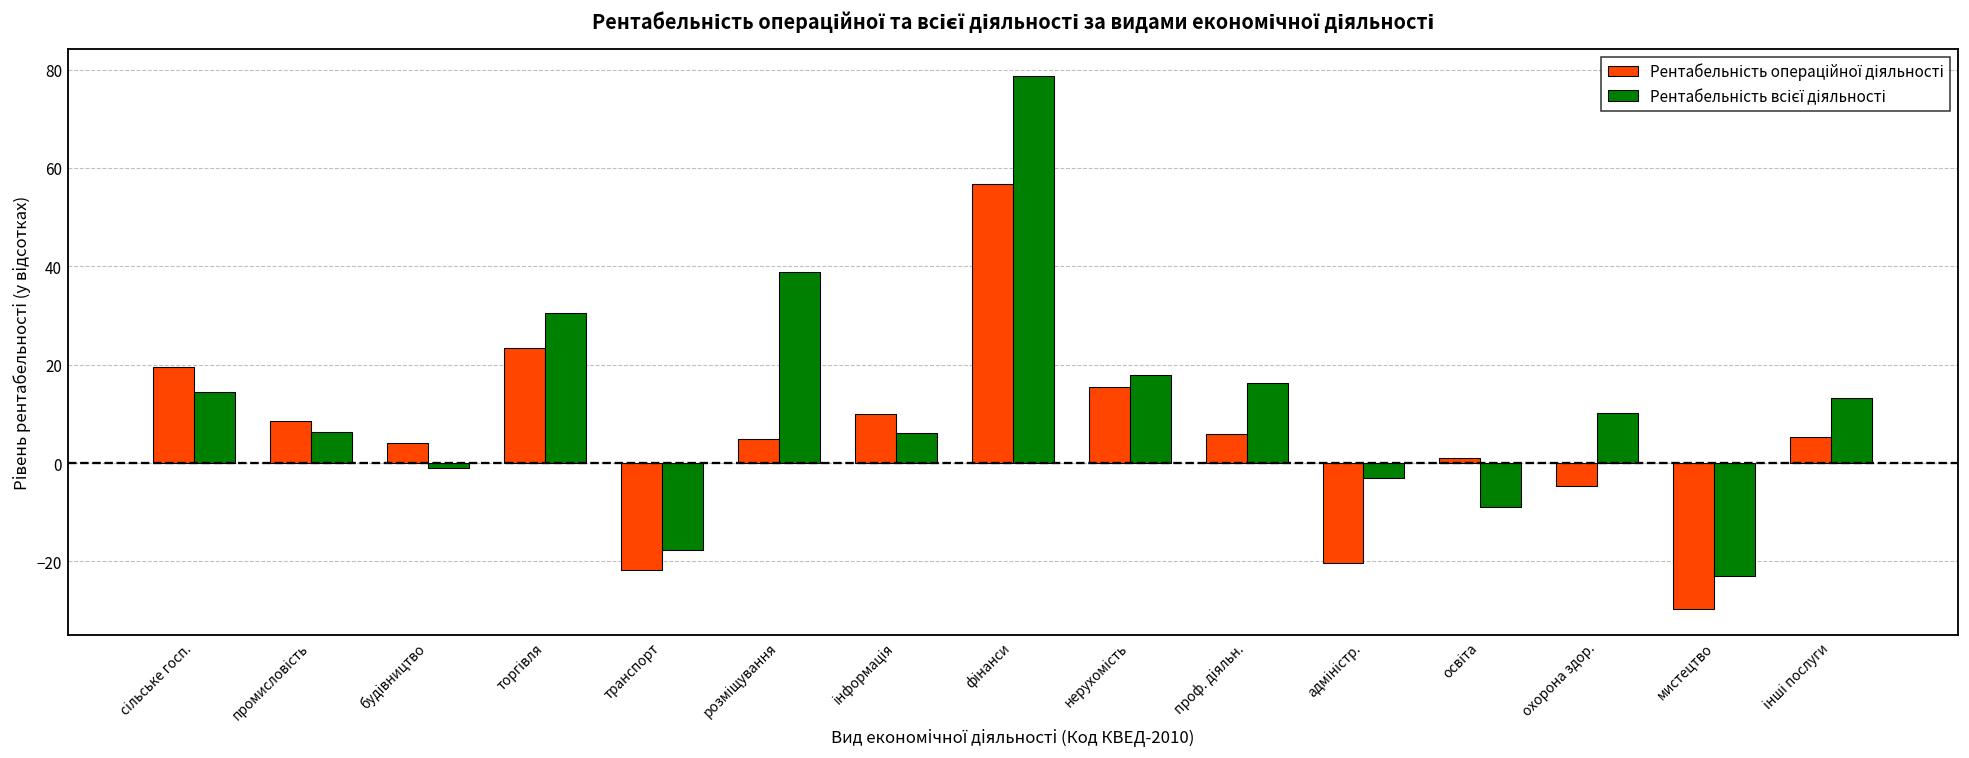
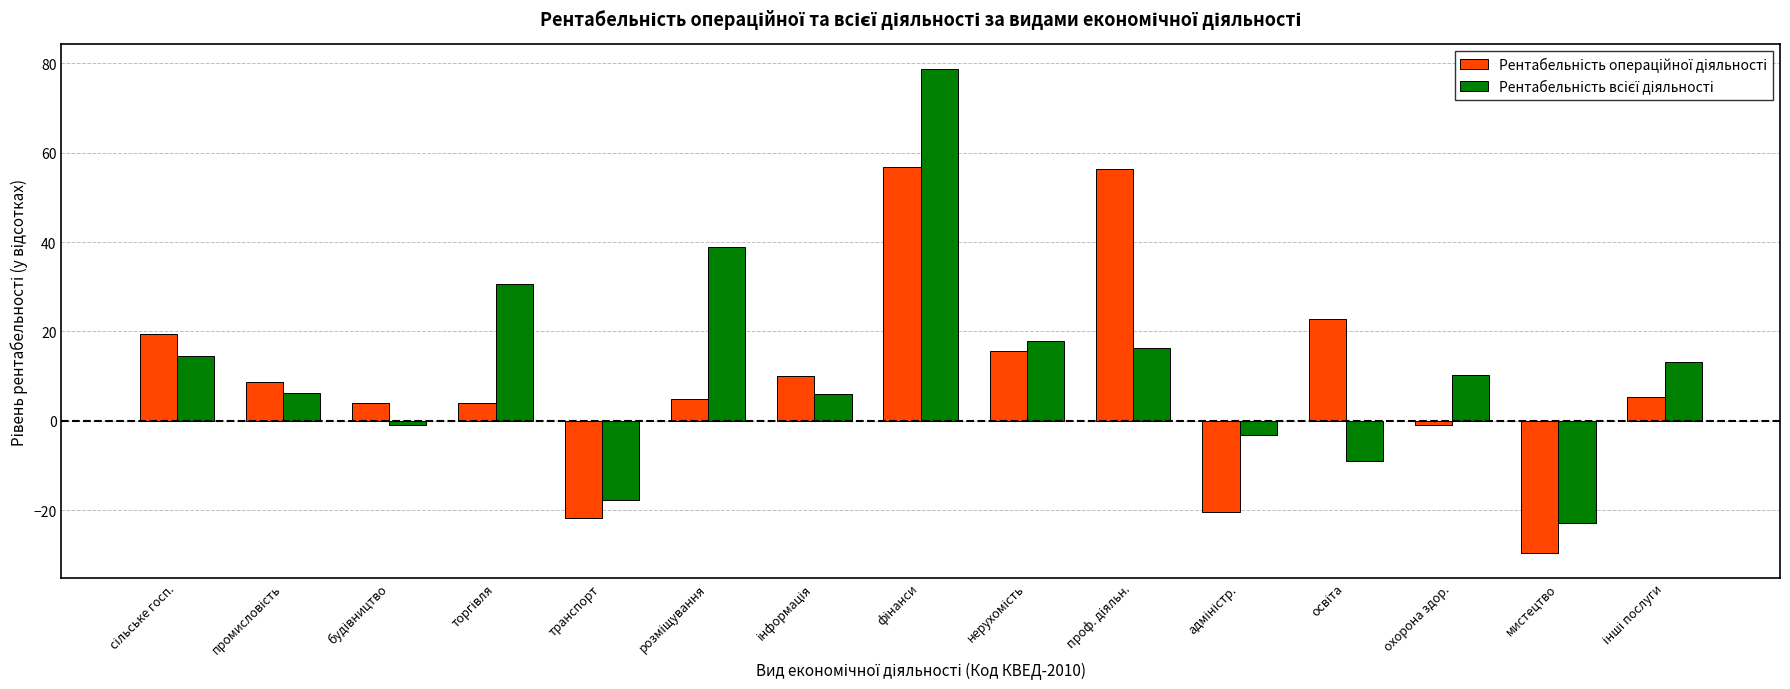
  {
    "Рентабельність операційної діяльності": {
      "сільське госп.": 19,
      "промисловість": 9,
      "будівництво": 4,
-     "торгівля": 23,
+     "торгівля": 4,
      "транспорт": -22,
      "розміщування": 5,
      "інформація": 10,
      "фінанси": 57,
      "нерухомість": 16,
-     "проф. діяльн.": 6,
+     "проф. діяльн.": 56,
      "адміністр.": -20,
-     "освіта": 1,
-     "охорона здор.": -5,
+     "освіта": 23,
+     "охорона здор.": -1,
      "мистецтво": -30,
      "інші послуги": 5
    },
    "Рентабельність всієї діяльності": {
      "сільське госп.": 15,
      "промисловість": 6,
      "будівництво": -1,
      "торгівля": 31,
      "транспорт": -18,
      "розміщування": 39,
      "інформація": 6,
      "фінанси": 79,
      "нерухомість": 18,
      "проф. діяльн.": 16,
      "адміністр.": -3,
      "освіта": -9,
      "охорона здор.": 10,
      "мистецтво": -23,
      "інші послуги": 13
    }
  }
